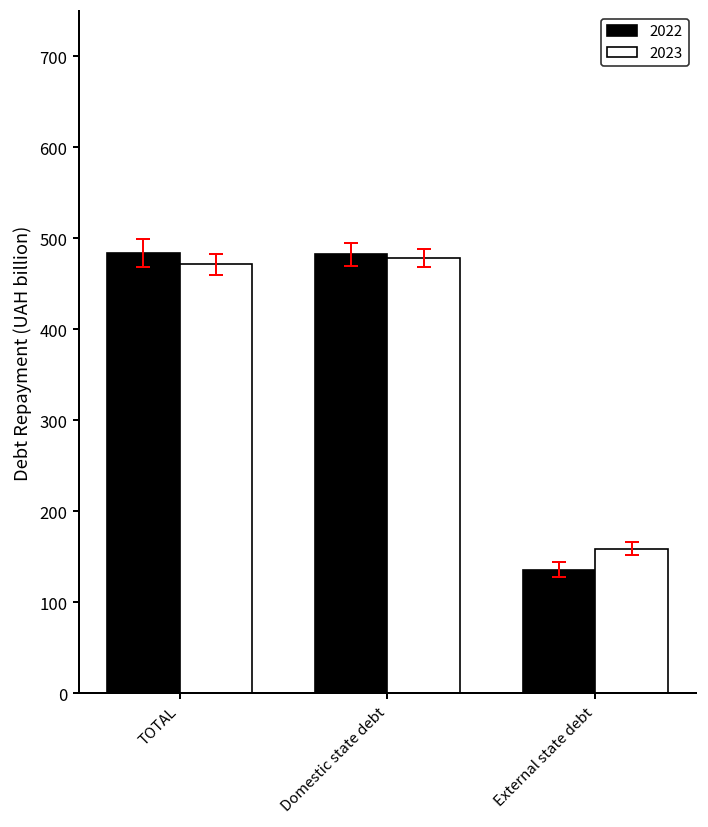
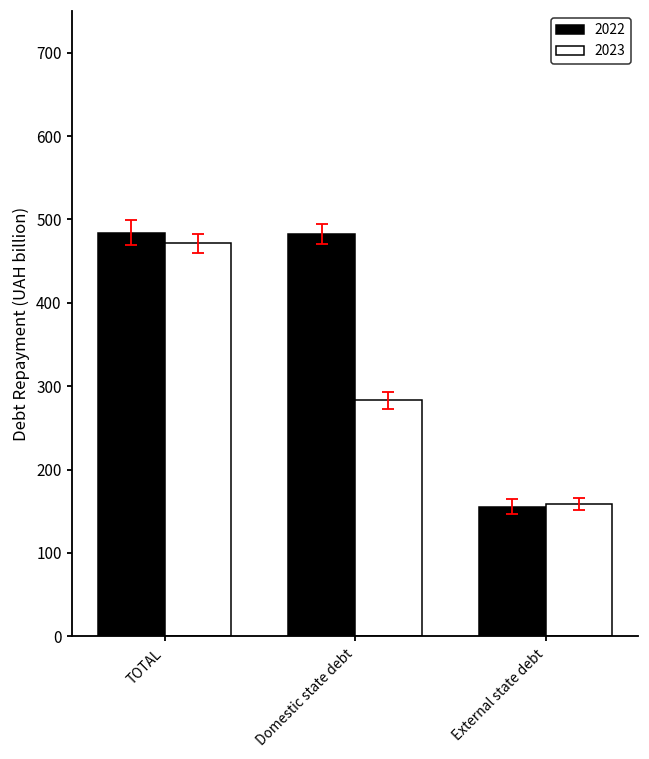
  {
    "2022": {
      "TOTAL": 480,
      "Domestic state debt": 480,
-     "External state debt": 140
+     "External state debt": 160
    },
    "2023": {
      "TOTAL": 470,
-     "Domestic state debt": 480,
+     "Domestic state debt": 280,
      "External state debt": 160
    }
  }
